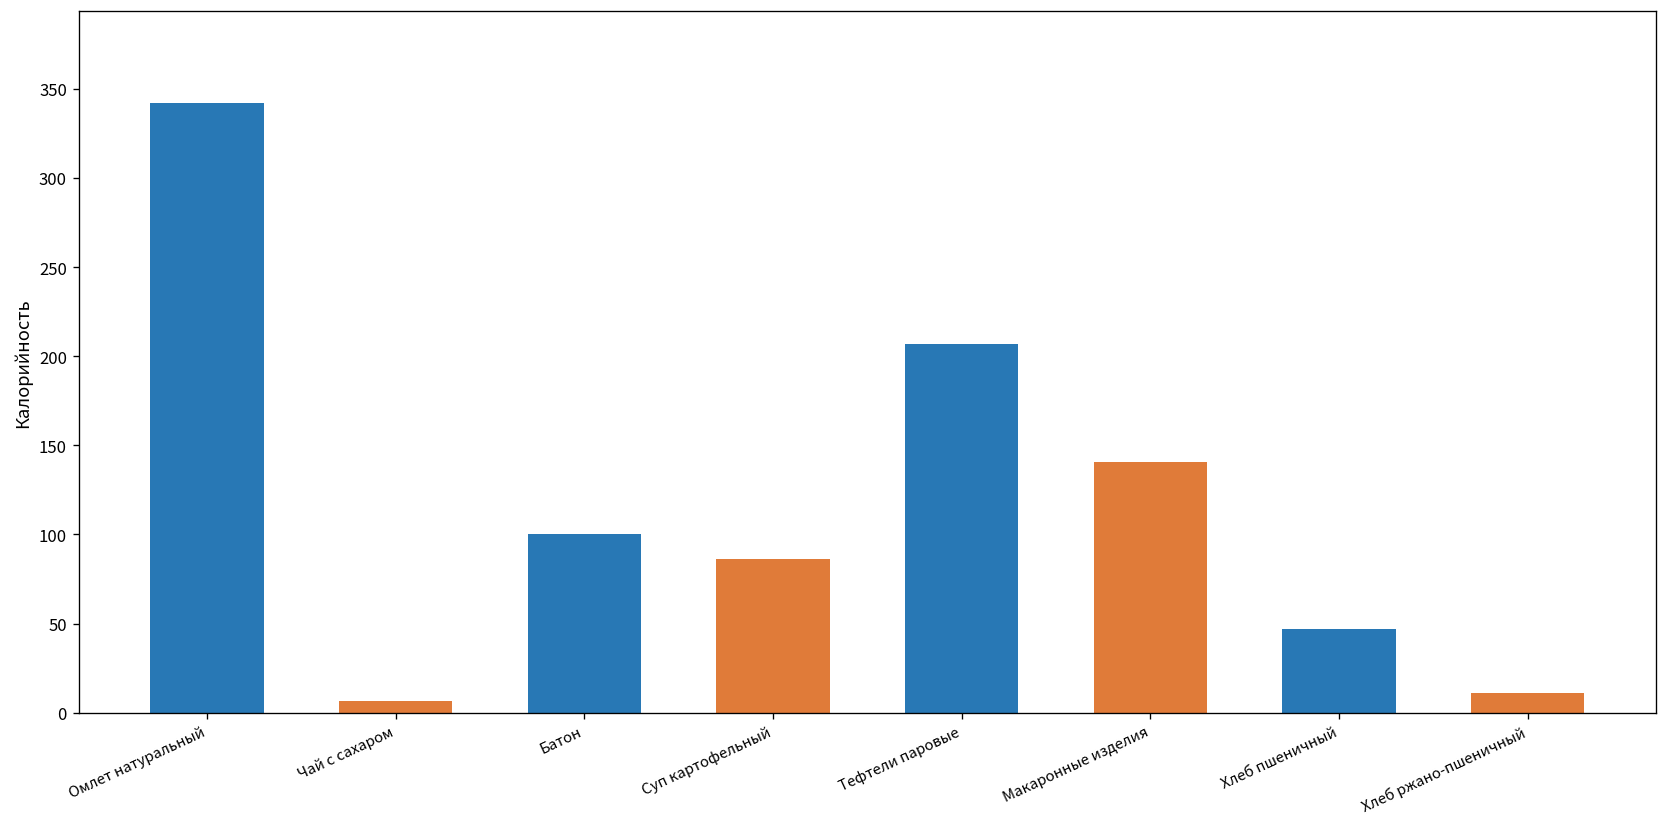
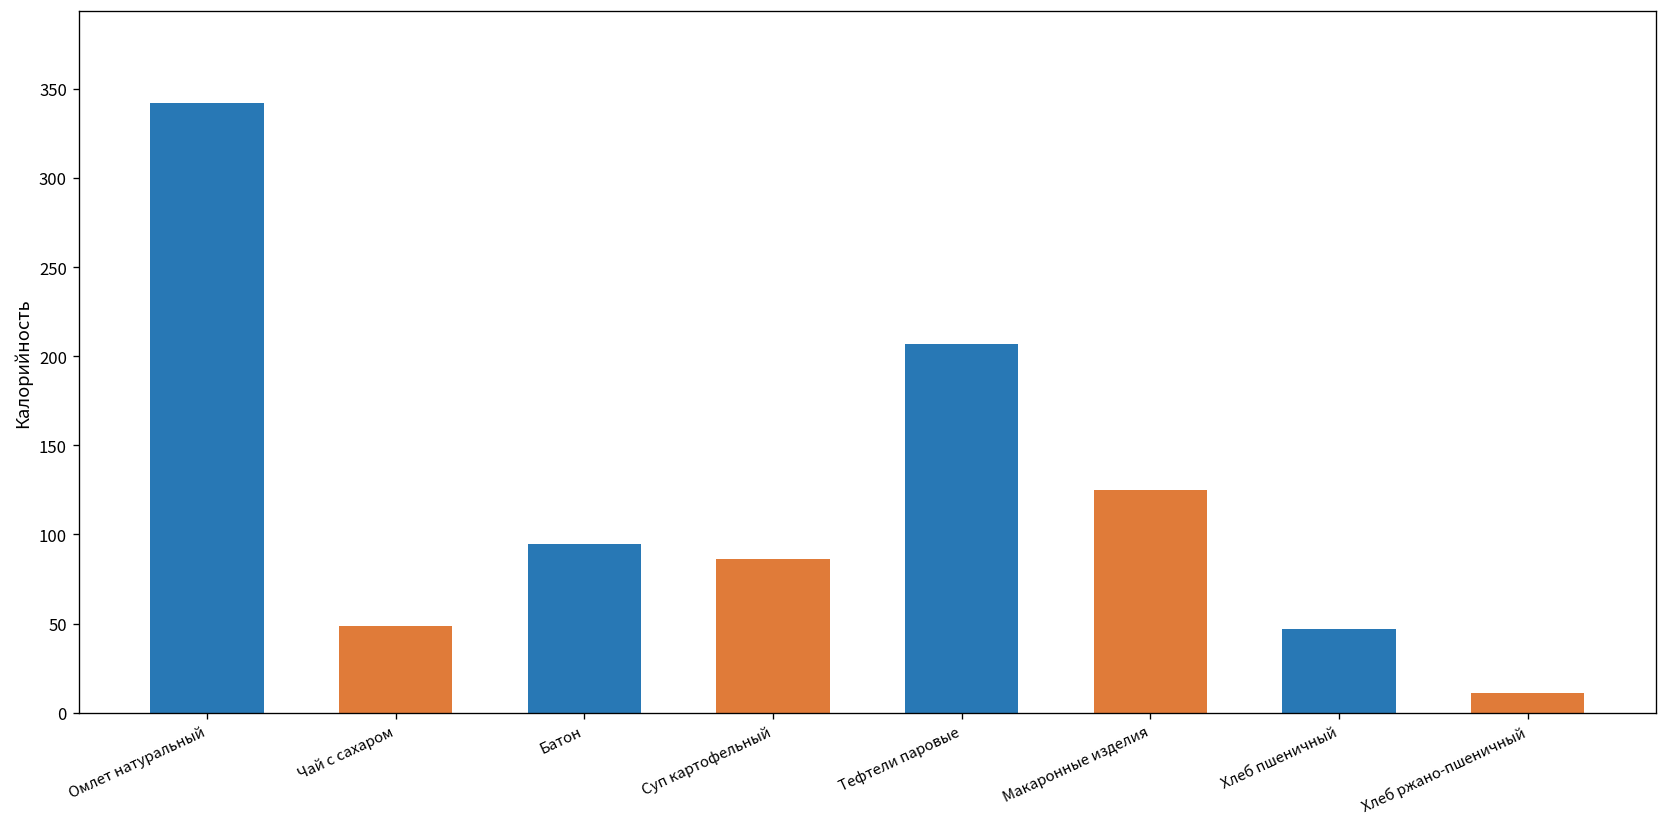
  {
    "Омлет натуральный": 342,
-   "Чай с сахаром": 7,
-   "Батон": 100,
+   "Чай с сахаром": 49,
+   "Батон": 95,
    "Суп картофельный": 86,
    "Тефтели паровые": 207,
-   "Макаронные изделия": 141,
+   "Макаронные изделия": 125,
    "Хлеб пшеничный": 47,
    "Хлеб ржано-пшеничный": 11
  }
